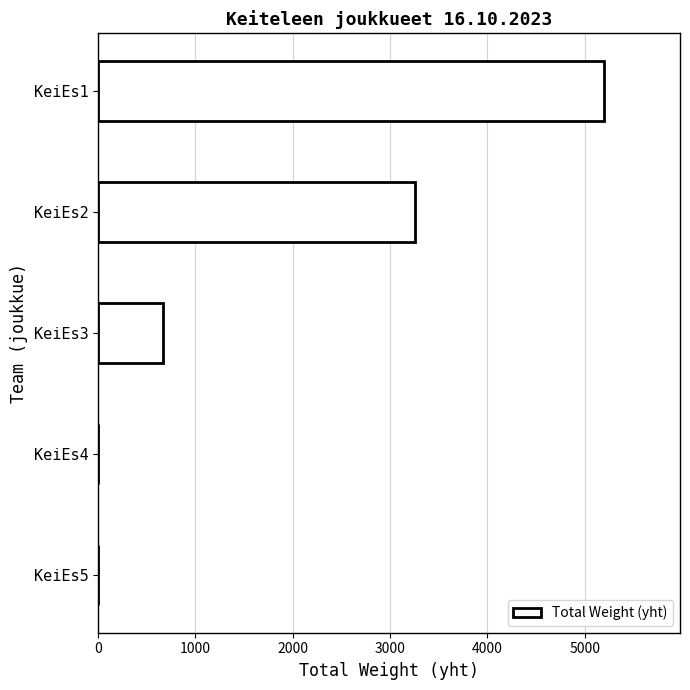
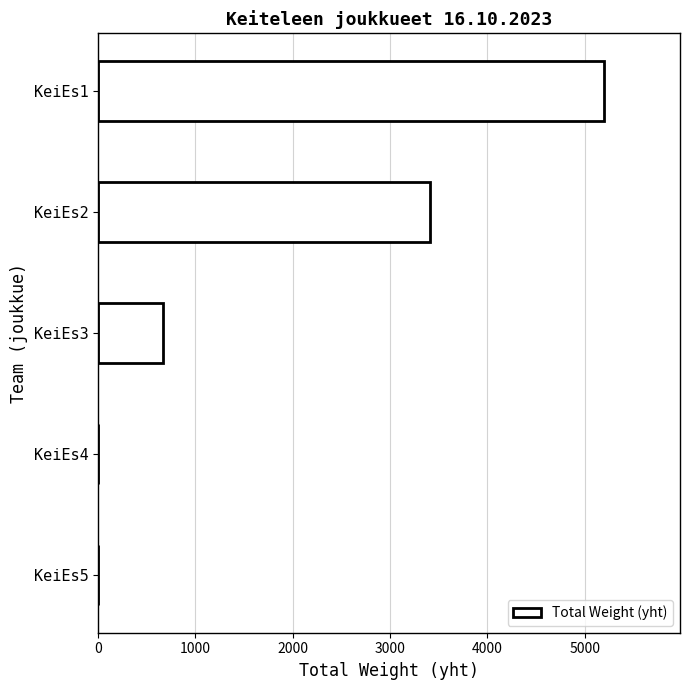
  {
    "KeiEs1": 5200,
-   "KeiEs2": 3300,
+   "KeiEs2": 3400,
    "KeiEs3": 700,
    "KeiEs4": 0,
    "KeiEs5": 0
  }
